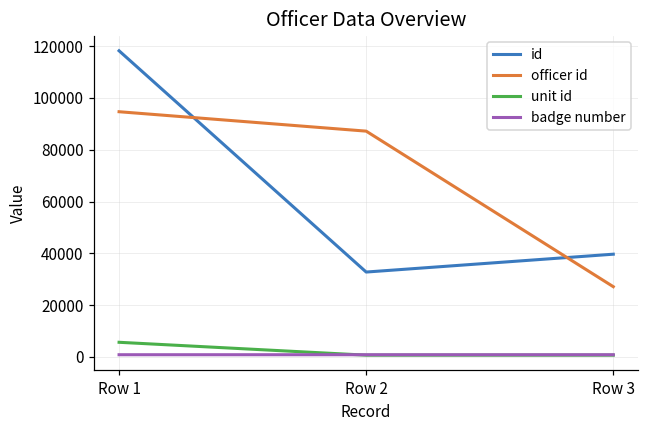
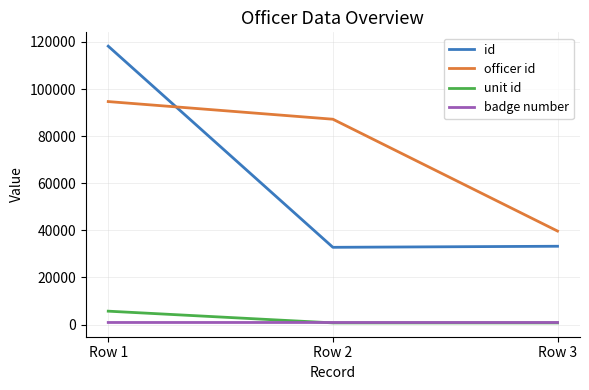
  {
    "id": {
      "Row 1": 118000,
      "Row 2": 33000,
-     "Row 3": 40000
+     "Row 3": 33000
    },
    "officer id": {
      "Row 1": 95000,
      "Row 2": 87000,
-     "Row 3": 27000
+     "Row 3": 40000
    },
    "unit id": {
      "Row 1": 6000
    },
    "badge number": {
      "Row 1": 1000
    }
  }
